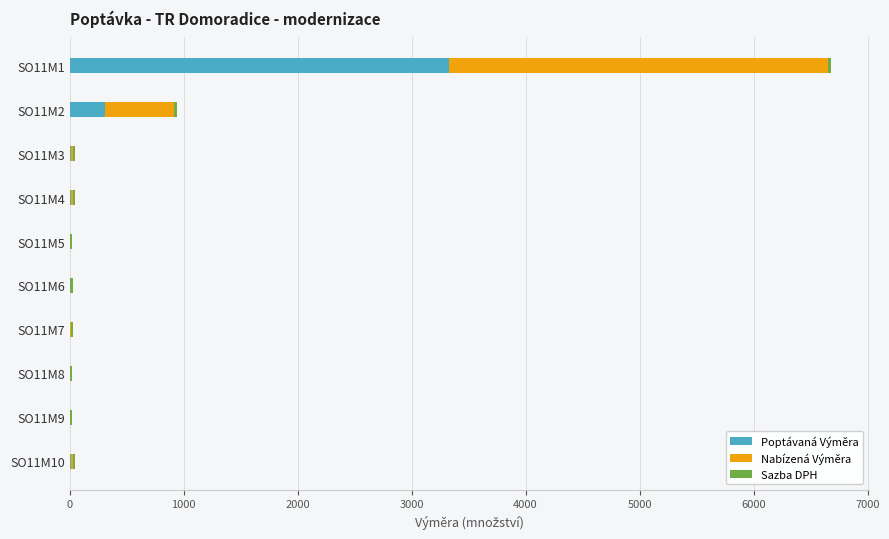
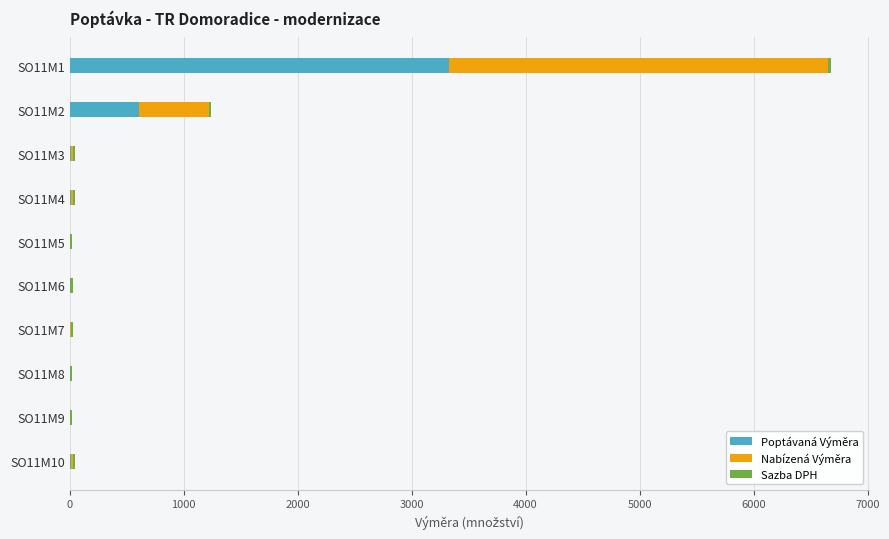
  {
    "Poptávaná Výměra": {
      "SO11M1": 3330,
-     "SO11M2": 310
+     "SO11M2": 610
    },
    "Nabízená Výměra": {
      "SO11M1": 3330,
      "SO11M2": 610
    }
  }
